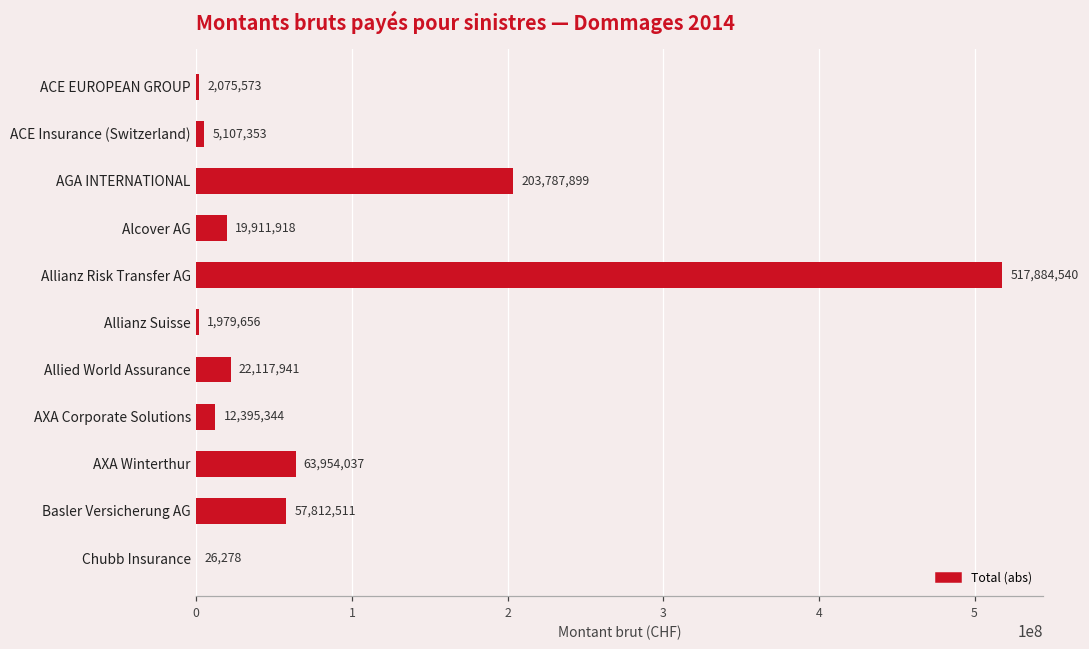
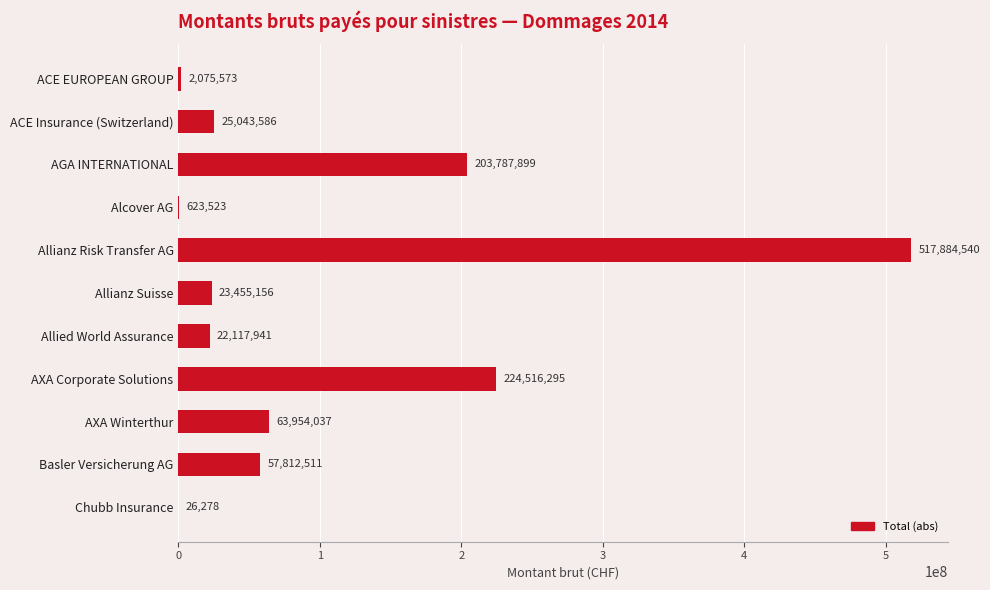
  {
    "ACE EUROPEAN GROUP": "2,075,573",
-   "ACE Insurance (Switzerland)": "5,107,353",
+   "ACE Insurance (Switzerland)": "25,043,586",
    "AGA INTERNATIONAL": "203,787,899",
-   "Alcover AG": "19,911,918",
+   "Alcover AG": "623,523",
    "Allianz Risk Transfer AG": "517,884,540",
-   "Allianz Suisse": "1,979,656",
+   "Allianz Suisse": "23,455,156",
    "Allied World Assurance": "22,117,941",
-   "AXA Corporate Solutions": "12,395,344",
+   "AXA Corporate Solutions": "224,516,295",
    "AXA Winterthur": "63,954,037",
    "Basler Versicherung AG": "57,812,511",
    "Chubb Insurance": "26,278"
  }
